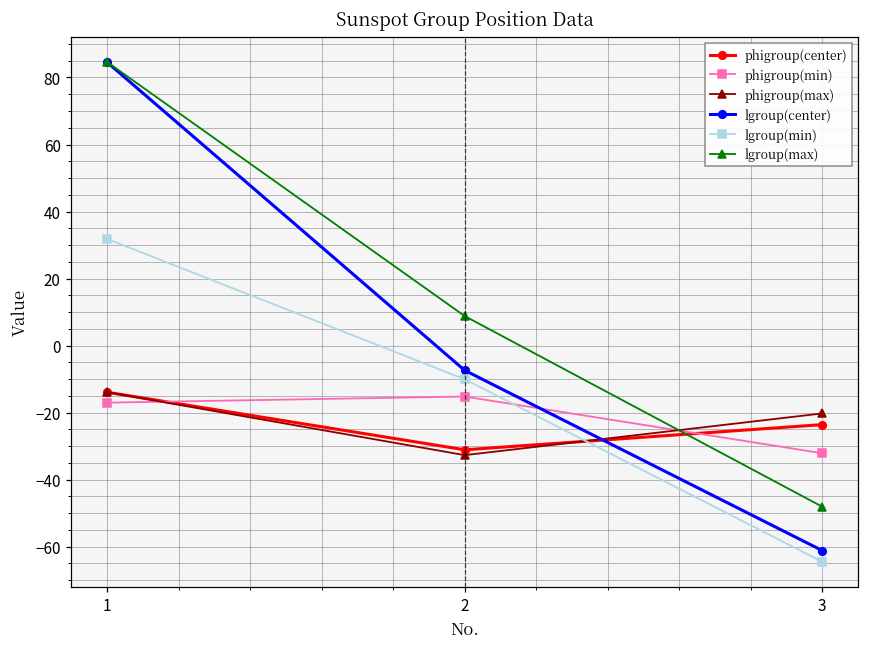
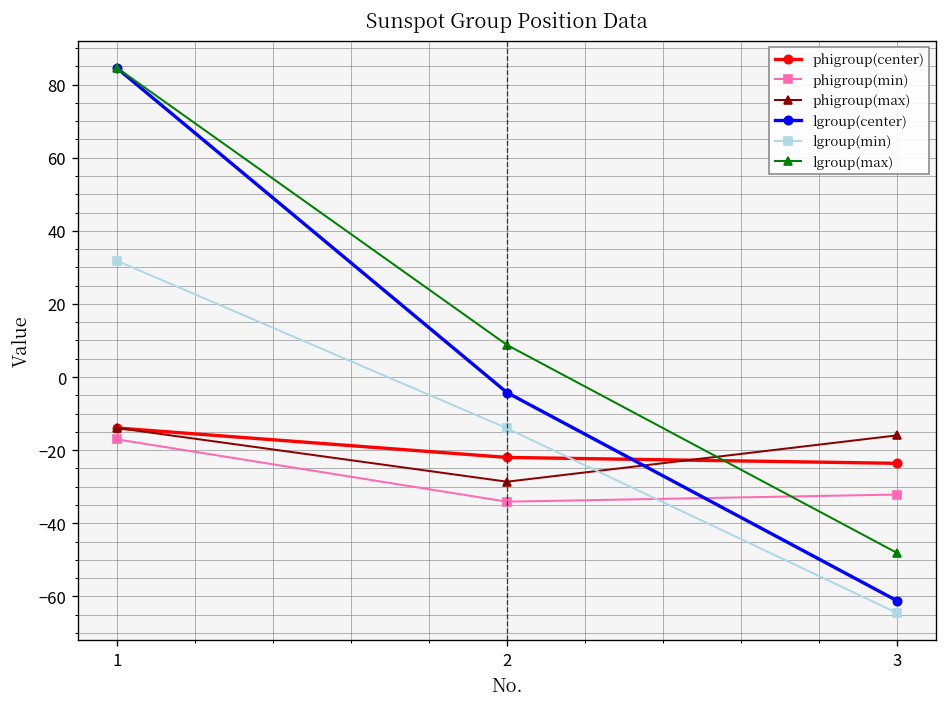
  {
    "phigroup(center)": {
-     "2": -31,
+     "2": -22,
      "3": -24
    },
    "phigroup(min)": {
      "1": -17,
-     "2": -15,
+     "2": -34,
      "3": -32
    },
    "phigroup(max)": {
-     "2": -33,
-     "3": -20
+     "2": -29,
+     "3": -16
    },
    "lgroup(center)": {
-     "2": -7,
+     "2": -4,
      "3": -61
    },
    "lgroup(min)": {
      "1": 32,
-     "2": -10,
+     "2": -14,
      "3": -65
    },
    "lgroup(max)": {
      "2": 9,
      "3": -48
    }
  }
